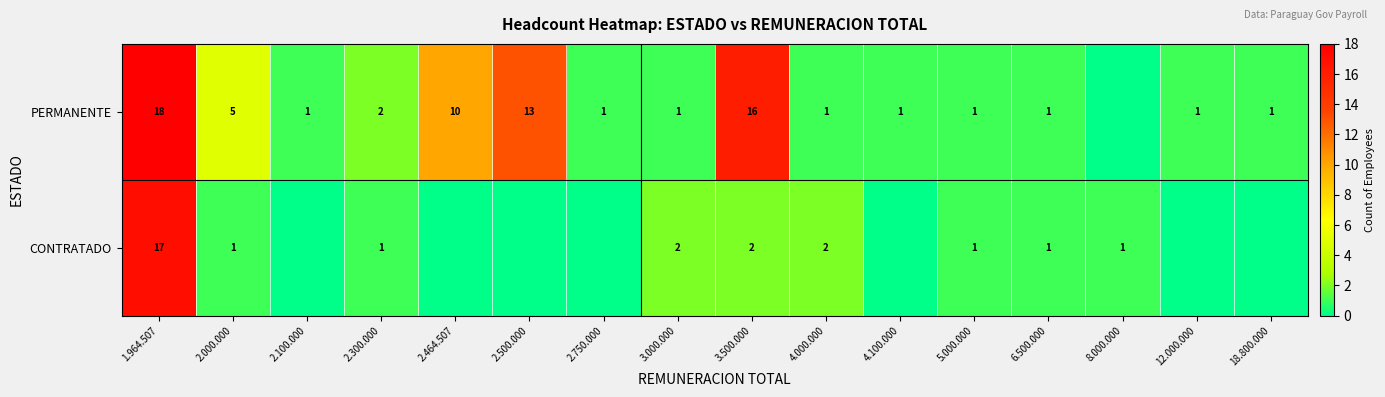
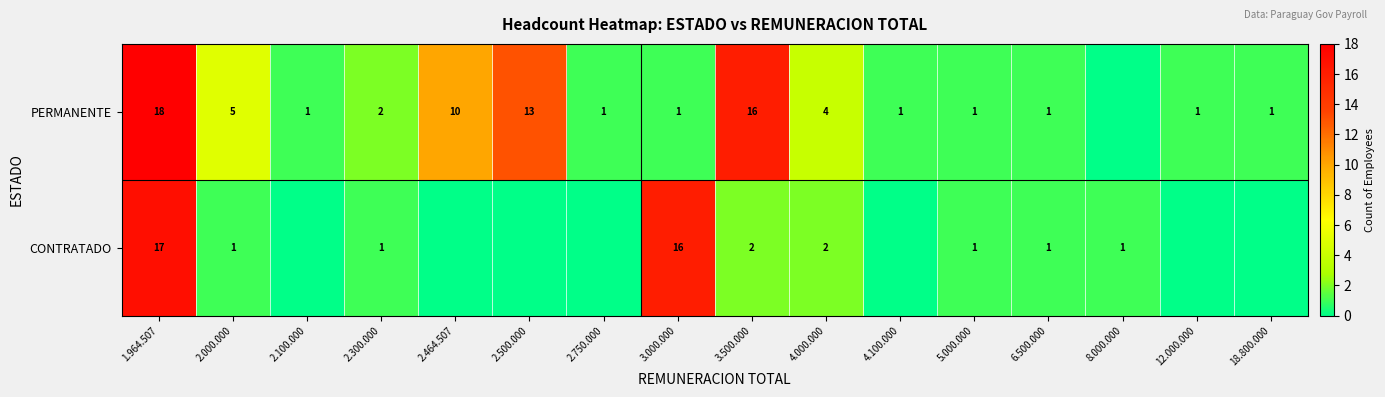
  {
    "PERMANENTE": {
      "1.964.507": 18,
      "2.000.000": 5,
      "2.100.000": 1,
      "2.300.000": 2,
      "2.464.507": 10,
      "2.500.000": 13,
      "2.750.000": 1,
      "3.000.000": 1,
      "3.500.000": 16,
-     "4.000.000": 1,
+     "4.000.000": 4,
      "4.100.000": 1,
      "5.000.000": 1,
      "6.500.000": 1,
      "12.000.000": 1,
      "18.800.000": 1
    },
    "CONTRATADO": {
      "1.964.507": 17,
      "2.000.000": 1,
      "2.300.000": 1,
-     "3.000.000": 2,
+     "3.000.000": 16,
      "3.500.000": 2,
      "4.000.000": 2,
      "5.000.000": 1,
      "6.500.000": 1,
      "8.000.000": 1
    }
  }
